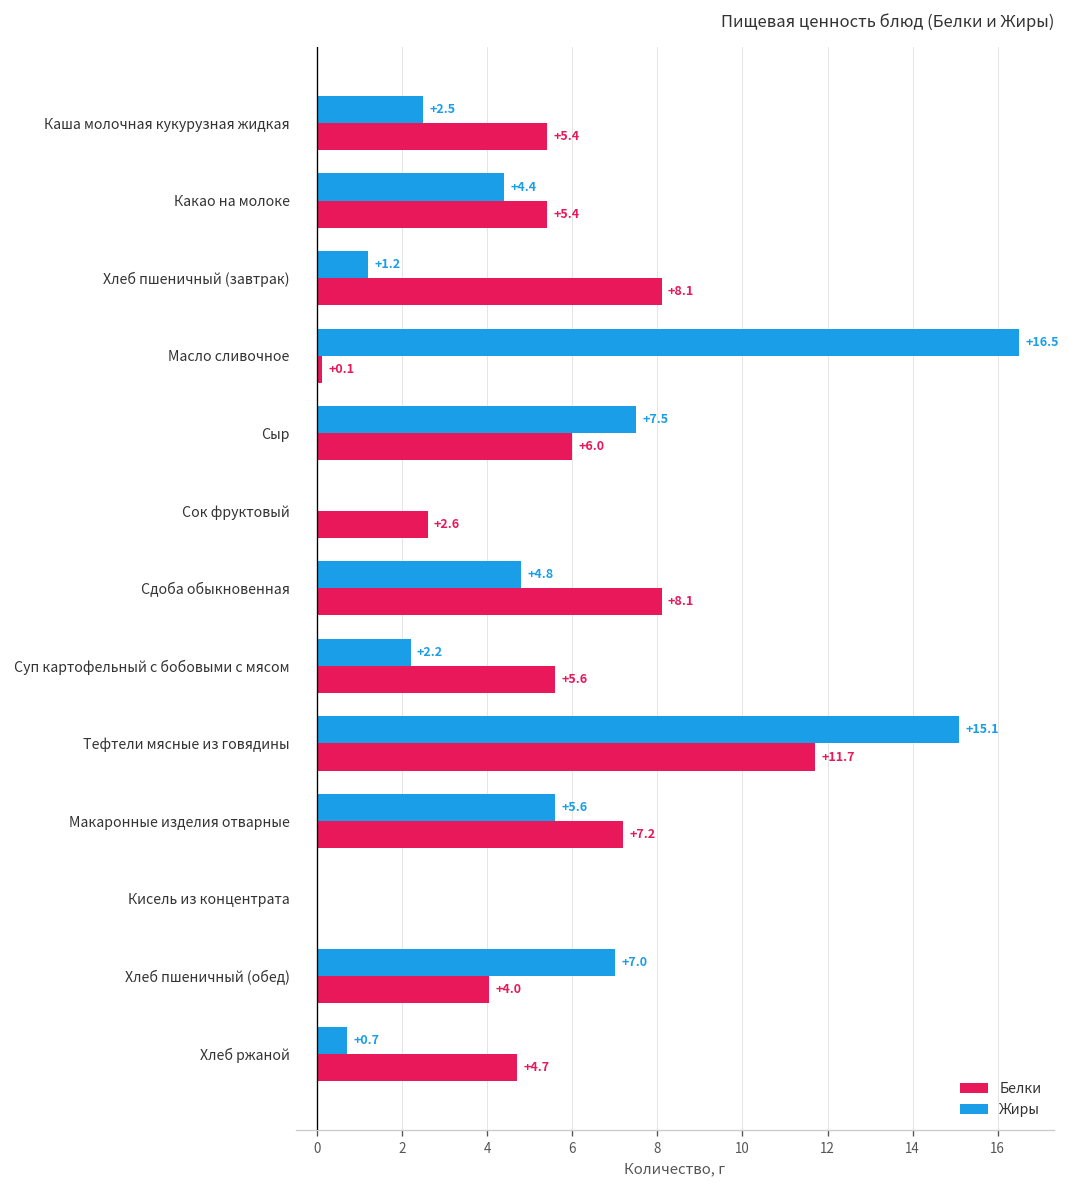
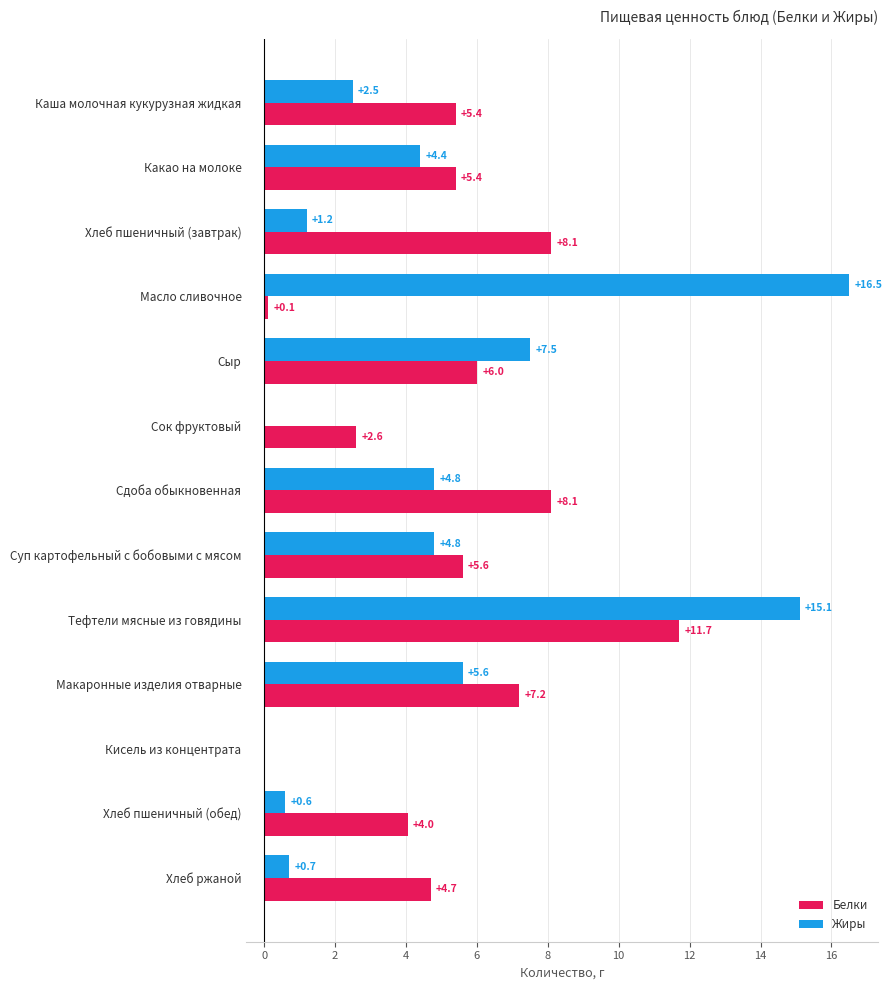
  {
    "Белки": {
      "Каша молочная кукурузная жидкая": "+5.4",
      "Какао на молоке": "+5.4",
      "Хлеб пшеничный (завтрак)": "+8.1",
      "Масло сливочное": "+0.1",
      "Сыр": "+6.0",
      "Сок фруктовый": "+2.6",
      "Сдоба обыкновенная": "+8.1",
      "Суп картофельный с бобовыми с мясом": "+5.6",
      "Тефтели мясные из говядины": "+11.7",
      "Макаронные изделия отварные": "+7.2",
      "Хлеб пшеничный (обед)": "+4.0",
      "Хлеб ржаной": "+4.7"
    },
    "Жиры": {
      "Каша молочная кукурузная жидкая": "+2.5",
      "Какао на молоке": "+4.4",
      "Хлеб пшеничный (завтрак)": "+1.2",
      "Масло сливочное": "+16.5",
      "Сыр": "+7.5",
      "Сдоба обыкновенная": "+4.8",
-     "Суп картофельный с бобовыми с мясом": "+2.2",
+     "Суп картофельный с бобовыми с мясом": "+4.8",
      "Тефтели мясные из говядины": "+15.1",
      "Макаронные изделия отварные": "+5.6",
-     "Хлеб пшеничный (обед)": "+7.0",
+     "Хлеб пшеничный (обед)": "+0.6",
      "Хлеб ржаной": "+0.7"
    }
  }
